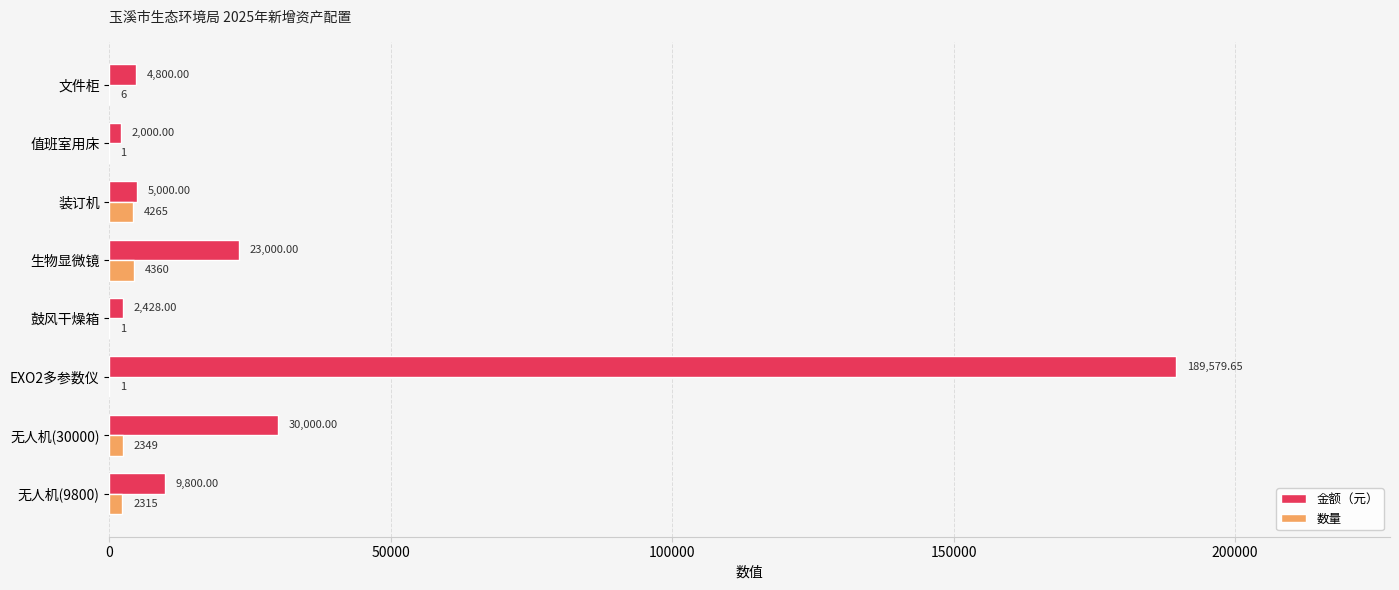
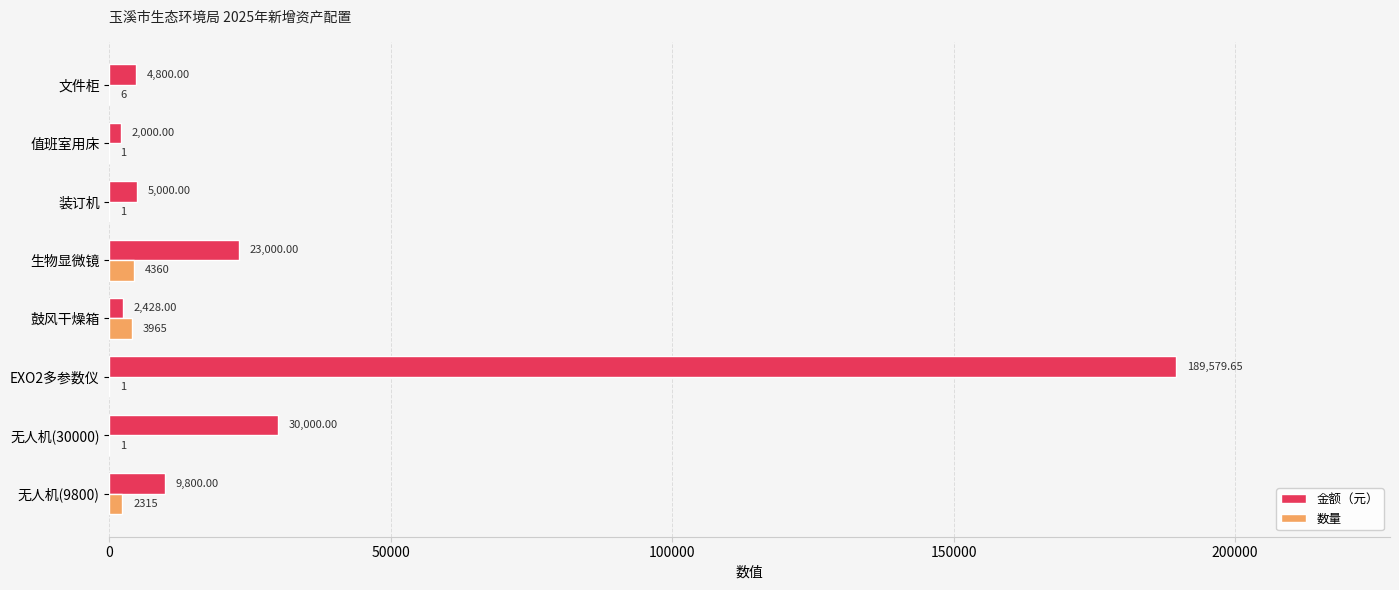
  {
    "金额（元）": {
      "文件柜": "4,800.00",
      "值班室用床": "2,000.00",
      "装订机": "5,000.00",
      "生物显微镜": "23,000.00",
      "鼓风干燥箱": "2,428.00",
      "EXO2多参数仪": "189,579.65",
      "无人机(30000)": "30,000.00",
      "无人机(9800)": "9,800.00"
    },
    "数量": {
      "文件柜": "6",
      "值班室用床": "1",
-     "装订机": "4265",
+     "装订机": "1",
      "生物显微镜": "4360",
-     "鼓风干燥箱": "1",
+     "鼓风干燥箱": "3965",
      "EXO2多参数仪": "1",
-     "无人机(30000)": "2349",
+     "无人机(30000)": "1",
      "无人机(9800)": "2315"
    }
  }
